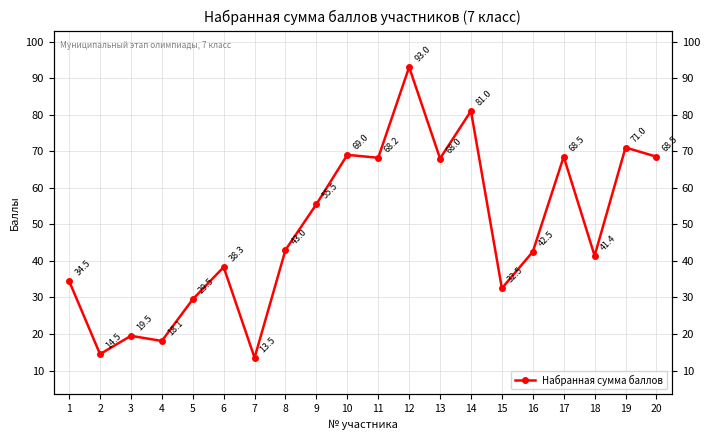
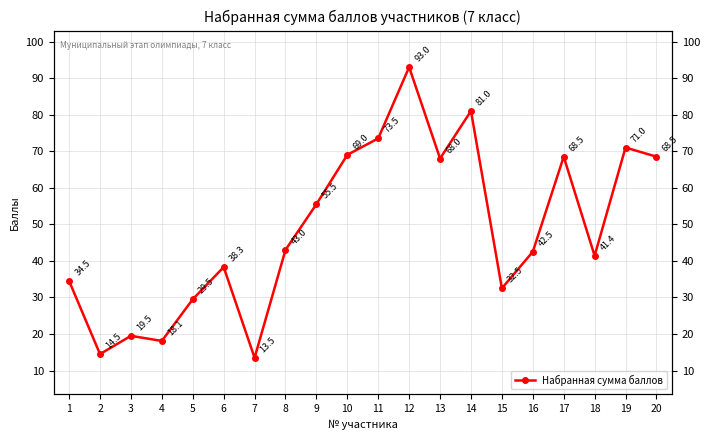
  {
    "1": 34.5,
    "2": 14.5,
    "3": 19.5,
    "4": 18.1,
    "5": 29.5,
    "6": 38.3,
    "7": 13.5,
    "8": 43.0,
    "9": 55.5,
    "10": 69.0,
-   "11": 68.2,
+   "11": 73.5,
    "12": 93.0,
    "13": 68.0,
    "14": 81.0,
    "15": 32.5,
    "16": 42.5,
    "17": 68.5,
    "18": 41.4,
    "19": 71.0,
    "20": 68.5
  }
